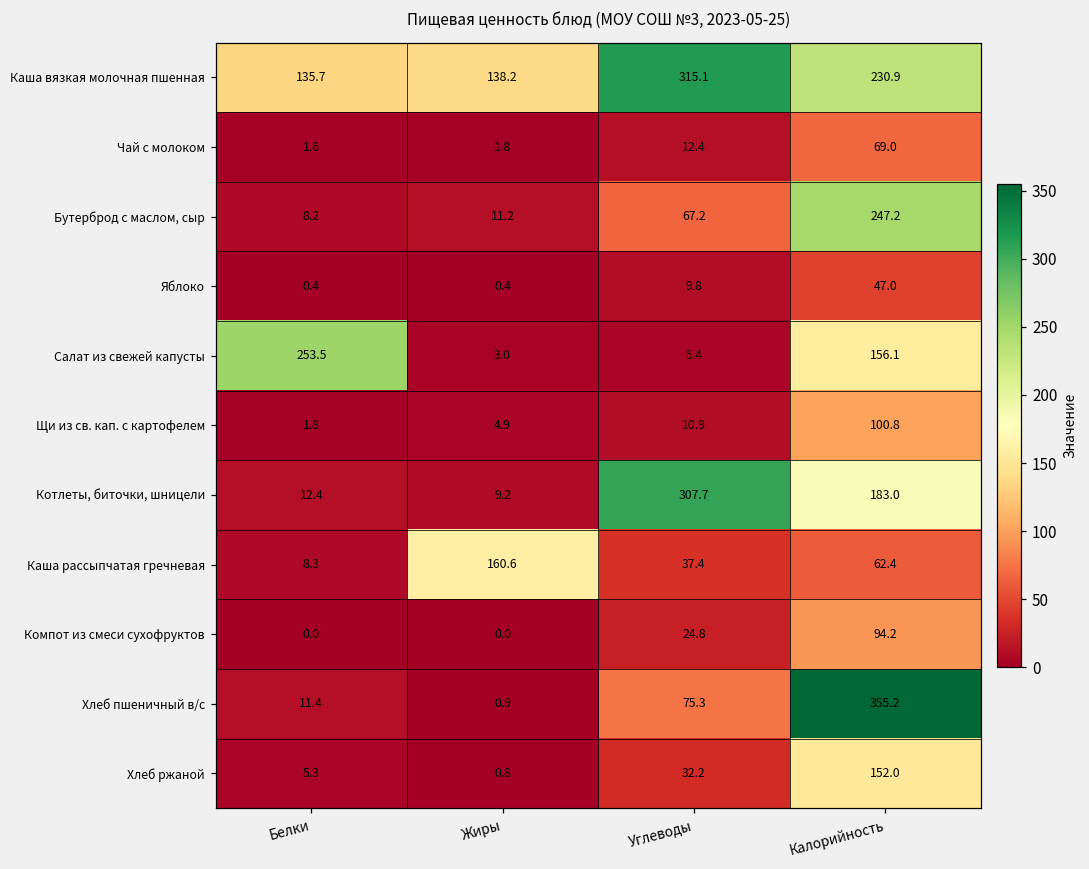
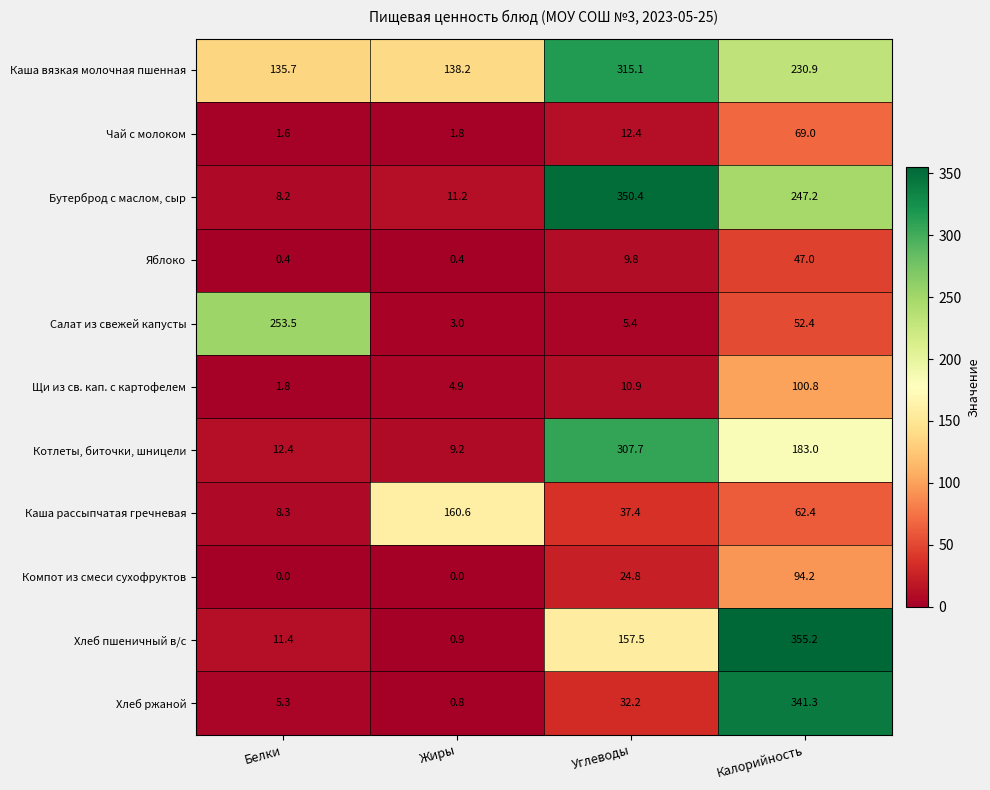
  {
    "Каша вязкая молочная пшенная": {
      "Белки": 135.7,
      "Жиры": 138.2,
      "Углеводы": 315.1,
      "Калорийность": 230.9
    },
    "Чай с молоком": {
      "Белки": 1.6,
      "Жиры": 1.8,
      "Углеводы": 12.4,
      "Калорийность": 69.0
    },
    "Бутерброд с маслом, сыр": {
      "Белки": 8.2,
      "Жиры": 11.2,
-     "Углеводы": 67.2,
+     "Углеводы": 350.4,
      "Калорийность": 247.2
    },
    "Яблоко": {
      "Белки": 0.4,
      "Жиры": 0.4,
      "Углеводы": 9.8,
      "Калорийность": 47.0
    },
    "Салат из свежей капусты": {
      "Белки": 253.5,
      "Жиры": 3.0,
      "Углеводы": 5.4,
-     "Калорийность": 156.1
+     "Калорийность": 52.4
    },
    "Щи из св. кап. с картофелем": {
      "Белки": 1.8,
      "Жиры": 4.9,
      "Углеводы": 10.9,
      "Калорийность": 100.8
    },
    "Котлеты, биточки, шницели": {
      "Белки": 12.4,
      "Жиры": 9.2,
      "Углеводы": 307.7,
      "Калорийность": 183.0
    },
    "Каша рассыпчатая гречневая": {
      "Белки": 8.3,
      "Жиры": 160.6,
      "Углеводы": 37.4,
      "Калорийность": 62.4
    },
    "Компот из смеси сухофруктов": {
      "Белки": 0.0,
      "Жиры": 0.0,
      "Углеводы": 24.8,
      "Калорийность": 94.2
    },
    "Хлеб пшеничный в/с": {
      "Белки": 11.4,
      "Жиры": 0.9,
-     "Углеводы": 75.3,
+     "Углеводы": 157.5,
      "Калорийность": 355.2
    },
    "Хлеб ржаной": {
      "Белки": 5.3,
      "Жиры": 0.8,
      "Углеводы": 32.2,
-     "Калорийность": 152.0
+     "Калорийность": 341.3
    }
  }
